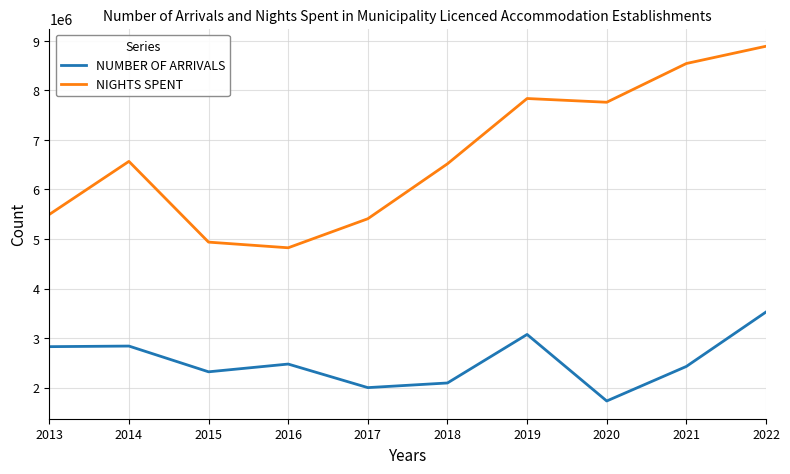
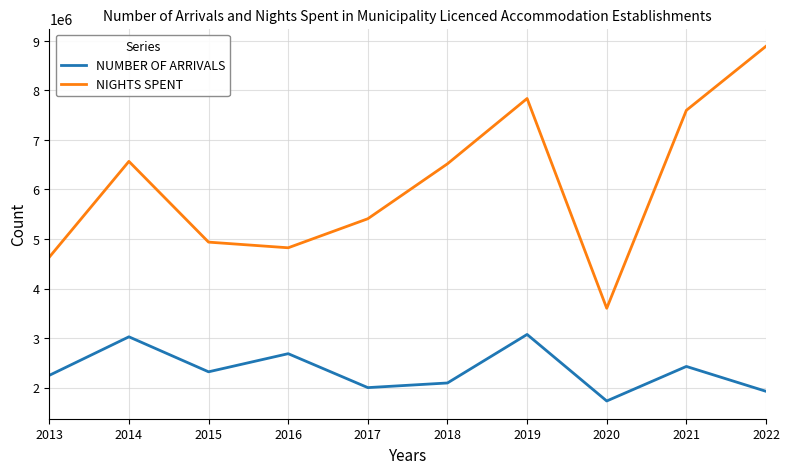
  {
    "NUMBER OF ARRIVALS": {
-     "2013": 2800000,
-     "2014": 2800000,
+     "2013": 2200000,
+     "2014": 3000000,
      "2015": 2300000,
-     "2016": 2500000,
+     "2016": 2700000,
      "2017": 2000000,
      "2018": 2100000,
      "2019": 3100000,
      "2020": 1700000,
      "2021": 2400000,
-     "2022": 3500000
+     "2022": 1900000
    },
    "NIGHTS SPENT": {
-     "2013": 5500000,
+     "2013": 4600000,
      "2014": 6600000,
      "2015": 4900000,
      "2016": 4800000,
      "2017": 5400000,
      "2018": 6500000,
      "2019": 7800000,
-     "2020": 7800000,
-     "2021": 8500000,
+     "2020": 3600000,
+     "2021": 7600000,
      "2022": 8900000
    }
  }
